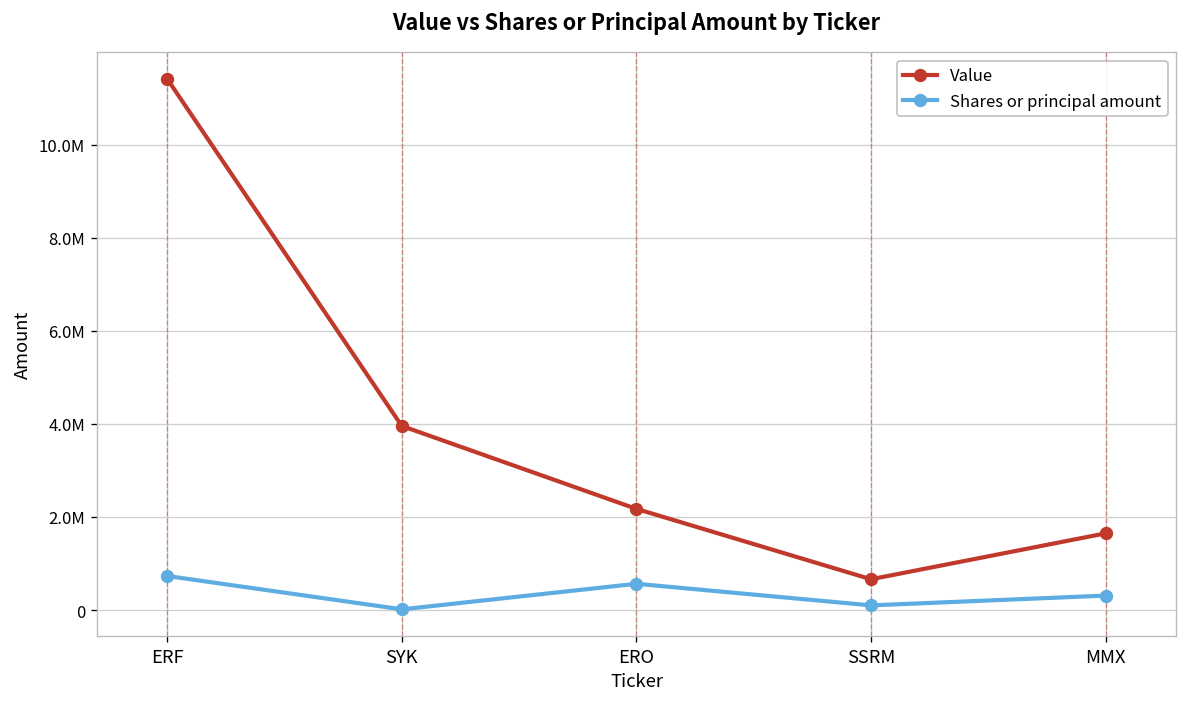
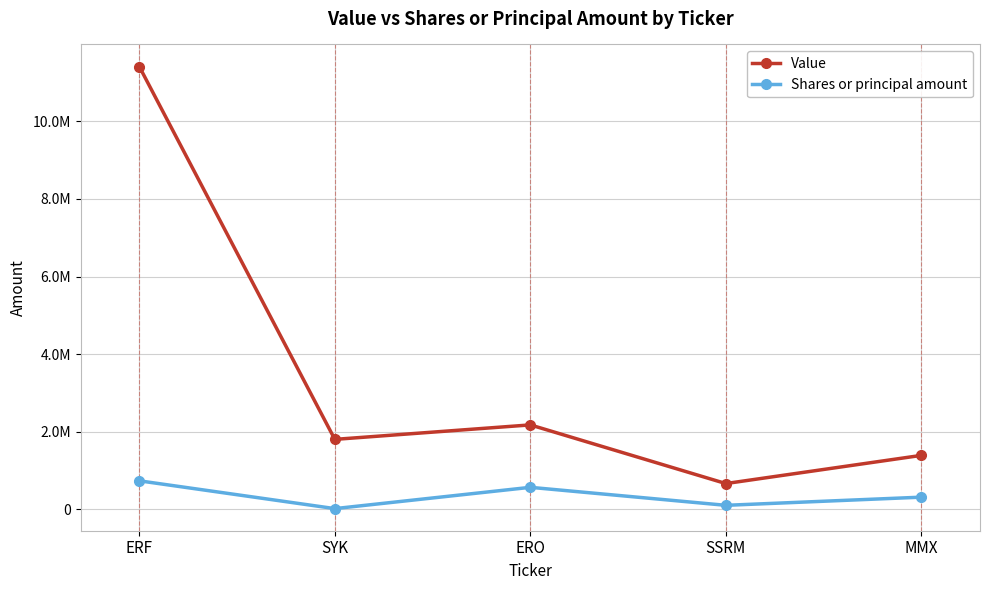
  {
    "Value": {
      "ERF": 11400000,
-     "SYK": 4000000,
+     "SYK": 1800000,
      "ERO": 2200000,
      "SSRM": 700000,
-     "MMX": 1600000
+     "MMX": 1400000
    },
    "Shares or principal amount": {
      "ERF": 700000,
      "SYK": 0,
      "ERO": 600000,
      "SSRM": 100000,
      "MMX": 300000
    }
  }
